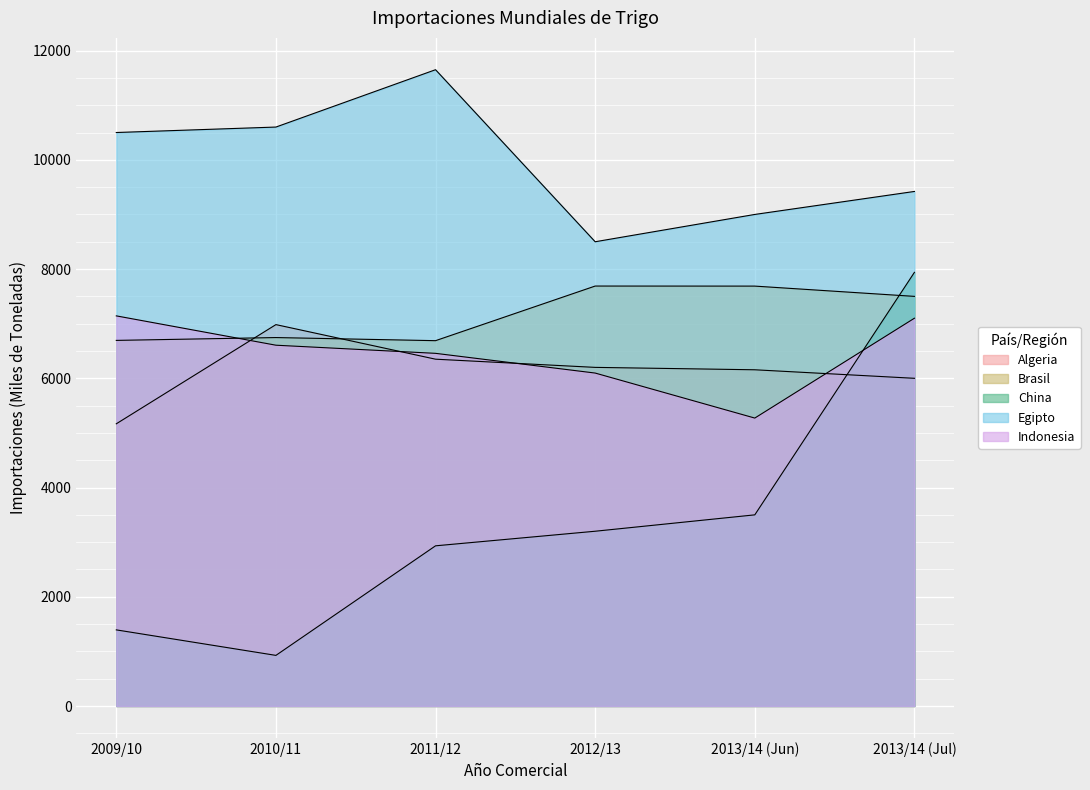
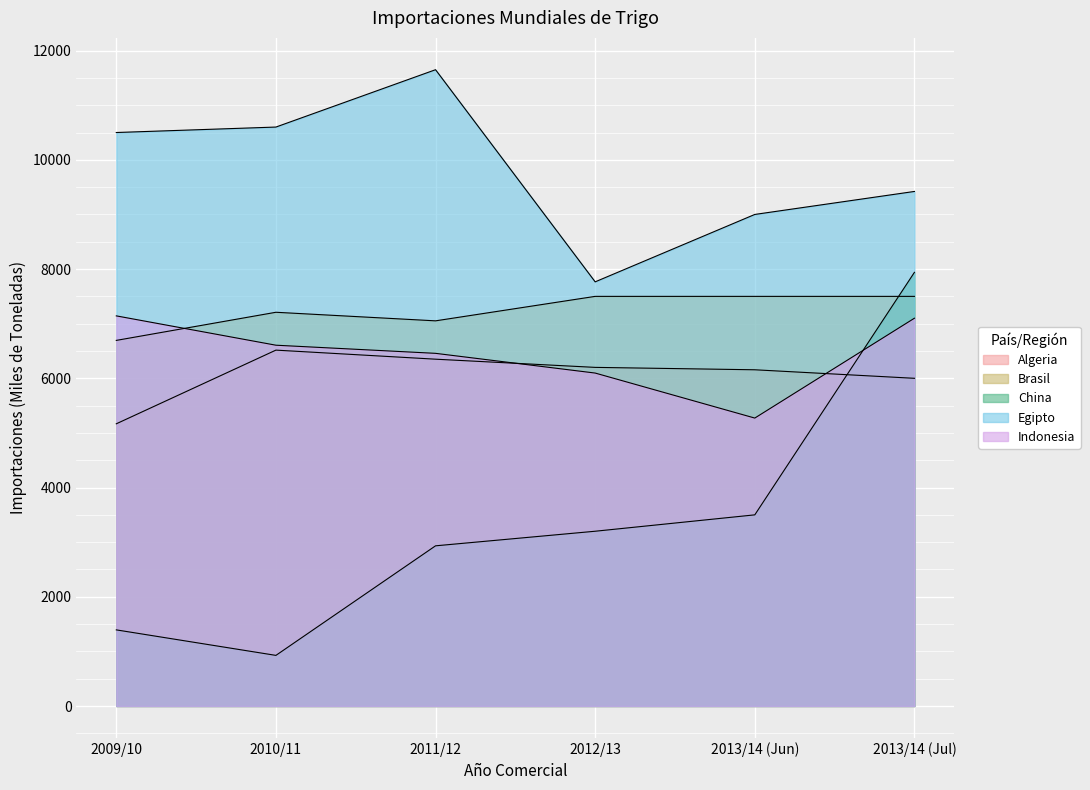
  {
    "Algeria": {
      "2009/10": 5200,
-     "2010/11": 7000,
+     "2010/11": 6500,
      "2011/12": 6400,
      "2012/13": 6200,
      "2013/14 (Jun)": 6200,
      "2013/14 (Jul)": 6000
    },
    "Brasil": {
      "2009/10": 6700,
-     "2010/11": 6700,
-     "2011/12": 6700,
-     "2012/13": 7700,
-     "2013/14 (Jun)": 7700,
+     "2010/11": 7200,
+     "2011/12": 7100,
+     "2012/13": 7500,
+     "2013/14 (Jun)": 7500,
      "2013/14 (Jul)": 7500
    },
    "China": {
      "2009/10": 1400,
      "2010/11": 900,
      "2011/12": 2900,
      "2012/13": 3200,
      "2013/14 (Jun)": 3500,
      "2013/14 (Jul)": 7900
    },
    "Egipto": {
      "2009/10": 10500,
      "2010/11": 10600,
      "2011/12": 11700,
-     "2012/13": 8500,
+     "2012/13": 7800,
      "2013/14 (Jun)": 9000,
      "2013/14 (Jul)": 9400
    },
    "Indonesia": {
      "2009/10": 7100,
      "2010/11": 6600,
      "2011/12": 6500,
      "2012/13": 6100,
      "2013/14 (Jun)": 5300,
      "2013/14 (Jul)": 7100
    }
  }
